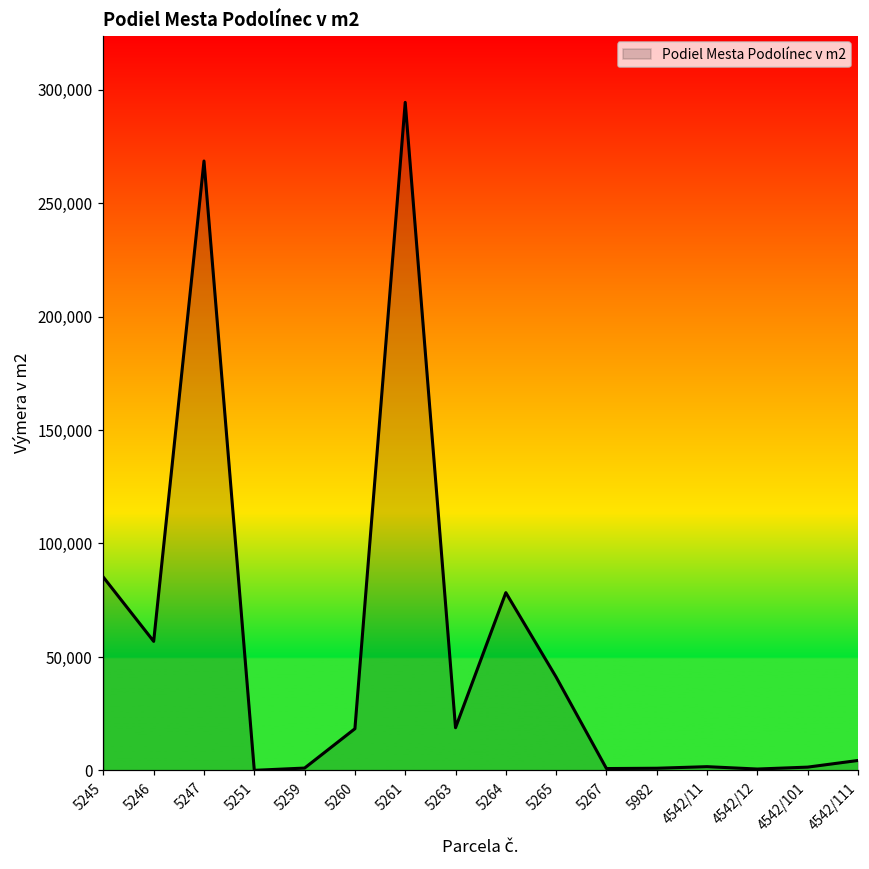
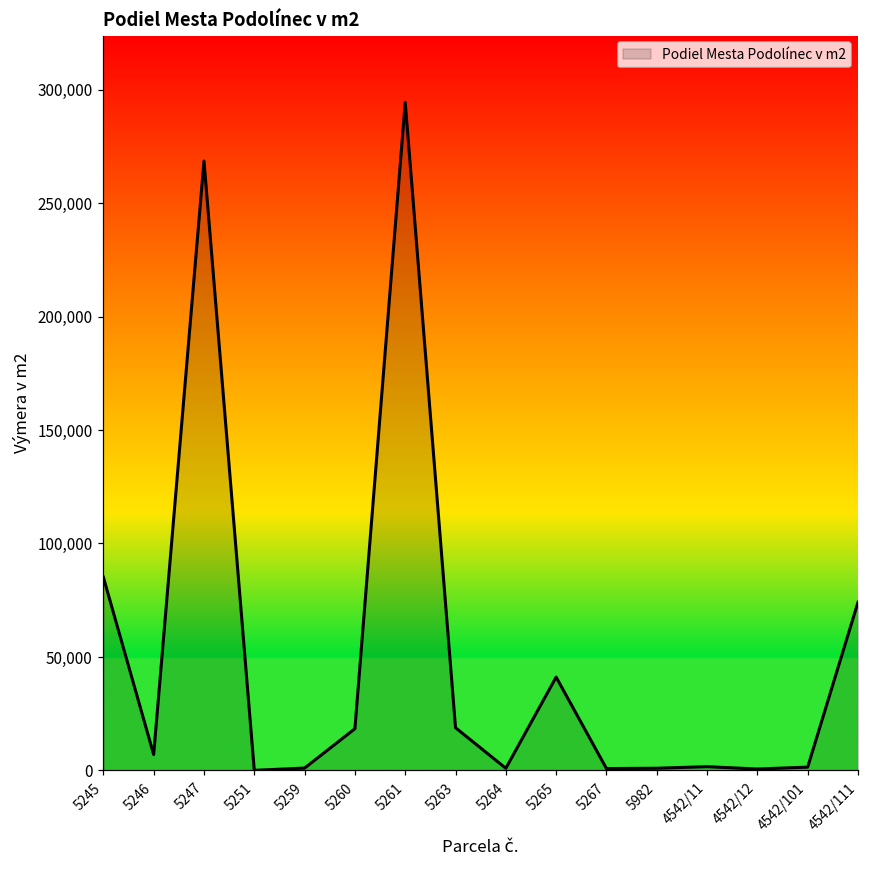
  {
    "5245": "85,000",
-   "5246": "57,000",
+   "5246": "7,000",
    "5247": "269,000",
    "5251": "0",
    "5259": "1,000",
    "5260": "18,000",
    "5261": "294,000",
    "5263": "19,000",
-   "5264": "78,000",
+   "5264": "1,000",
    "5265": "41,000",
    "5267": "1,000",
    "5982": "1,000",
    "4542/11": "2,000",
    "4542/12": "1,000",
    "4542/101": "1,000",
-   "4542/111": "4,000"
+   "4542/111": "74,000"
  }
